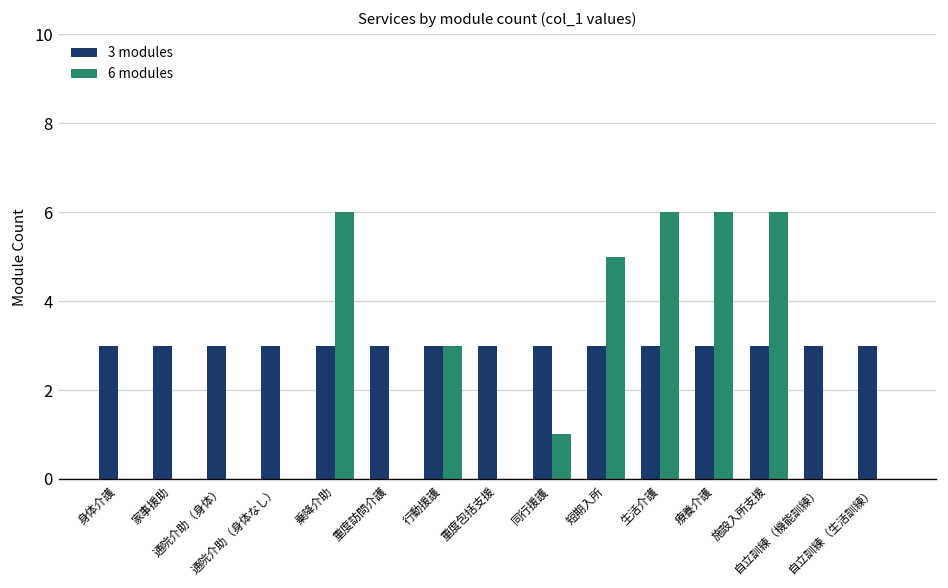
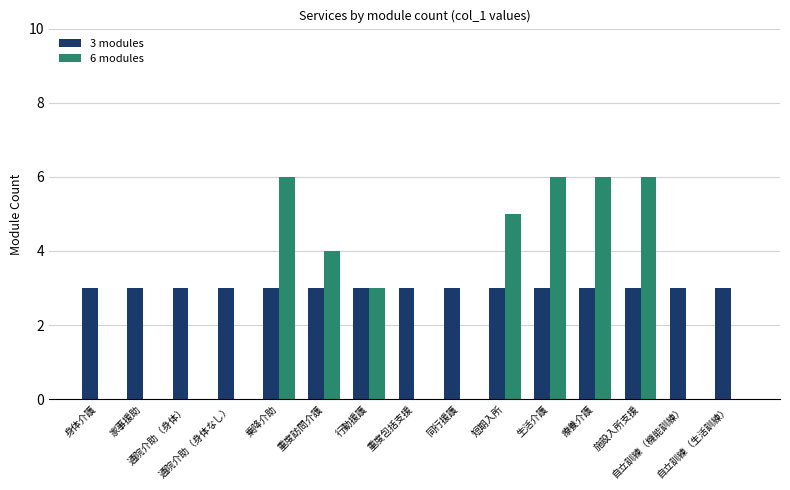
  {
    "3 modules": {
      "身体介護": 3,
      "家事援助": 3,
      "通院介助（身体）": 3,
      "通院介助（身体なし）": 3,
      "乗降介助": 3,
      "重度訪問介護": 3,
      "行動援護": 3,
      "重度包括支援": 3,
      "同行援護": 3,
      "短期入所": 3,
      "生活介護": 3,
      "療養介護": 3,
      "施設入所支援": 3,
      "自立訓練（機能訓練）": 3,
      "自立訓練（生活訓練）": 3
    },
    "6 modules": {
      "身体介護": 0,
      "家事援助": 0,
      "通院介助（身体）": 0,
      "通院介助（身体なし）": 0,
      "乗降介助": 6,
-     "重度訪問介護": 0,
+     "重度訪問介護": 4,
      "行動援護": 3,
      "重度包括支援": 0,
-     "同行援護": 1,
+     "同行援護": 0,
      "短期入所": 5,
      "生活介護": 6,
      "療養介護": 6,
      "施設入所支援": 6,
      "自立訓練（機能訓練）": 0,
      "自立訓練（生活訓練）": 0
    }
  }
